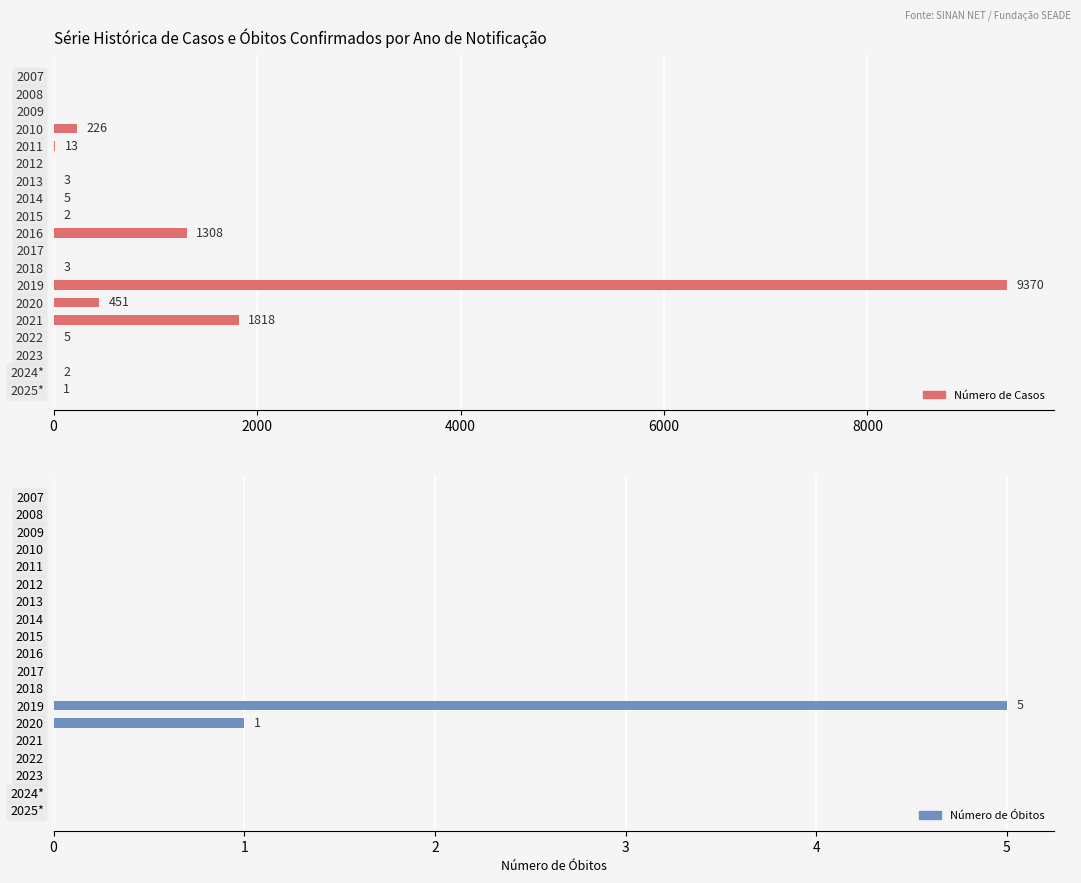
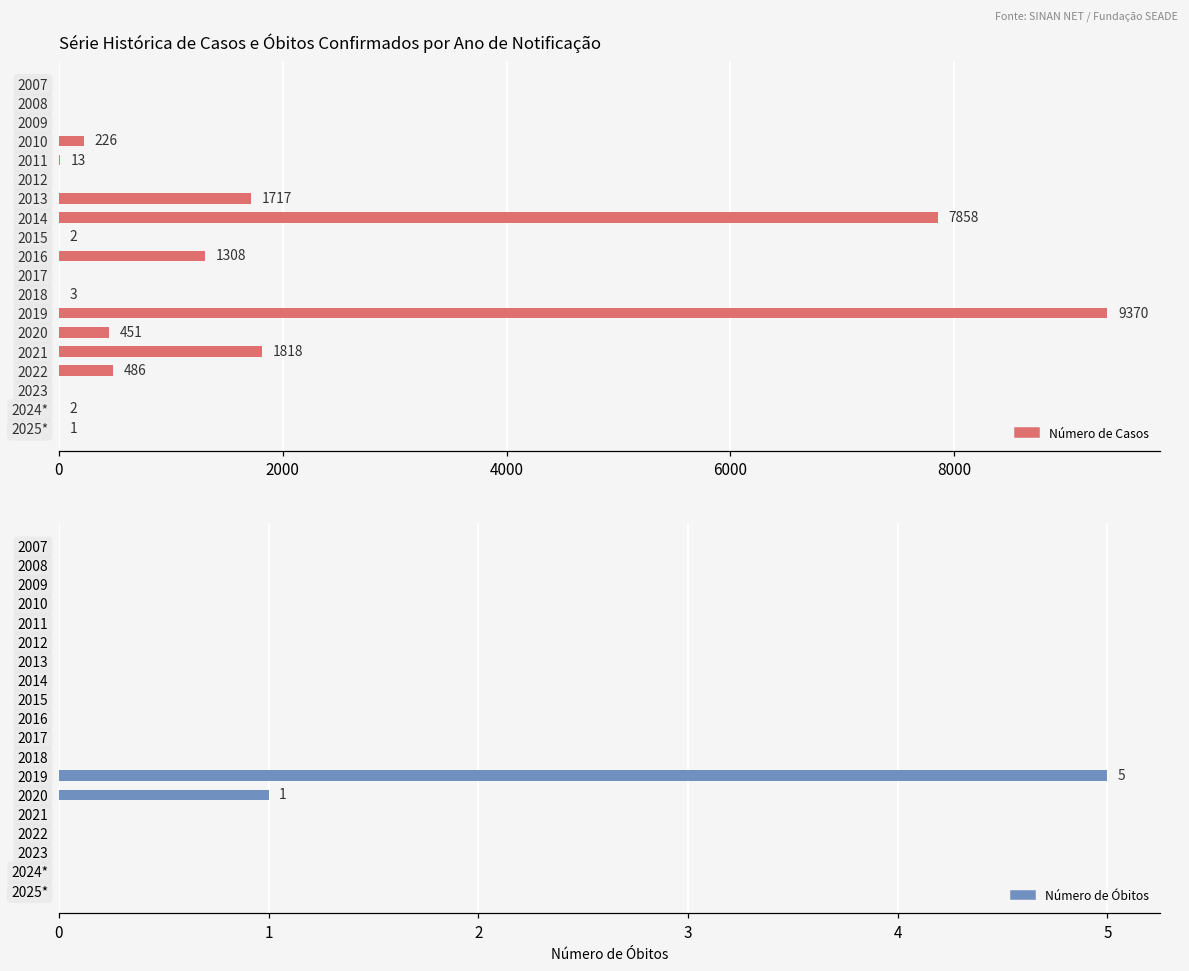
  {
    "Série Histórica de Casos e Óbitos Confirmados por Ano de Notificação": {
      "2010": 226,
      "2011": 13,
-     "2013": 3,
-     "2014": 5,
+     "2013": 1717,
+     "2014": 7858,
      "2015": 2,
      "2016": 1308,
      "2018": 3,
      "2019": 9370,
      "2020": 451,
      "2021": 1818,
-     "2022": 5,
+     "2022": 486,
      "2024*": 2,
      "2025*": 1
    }
  }
